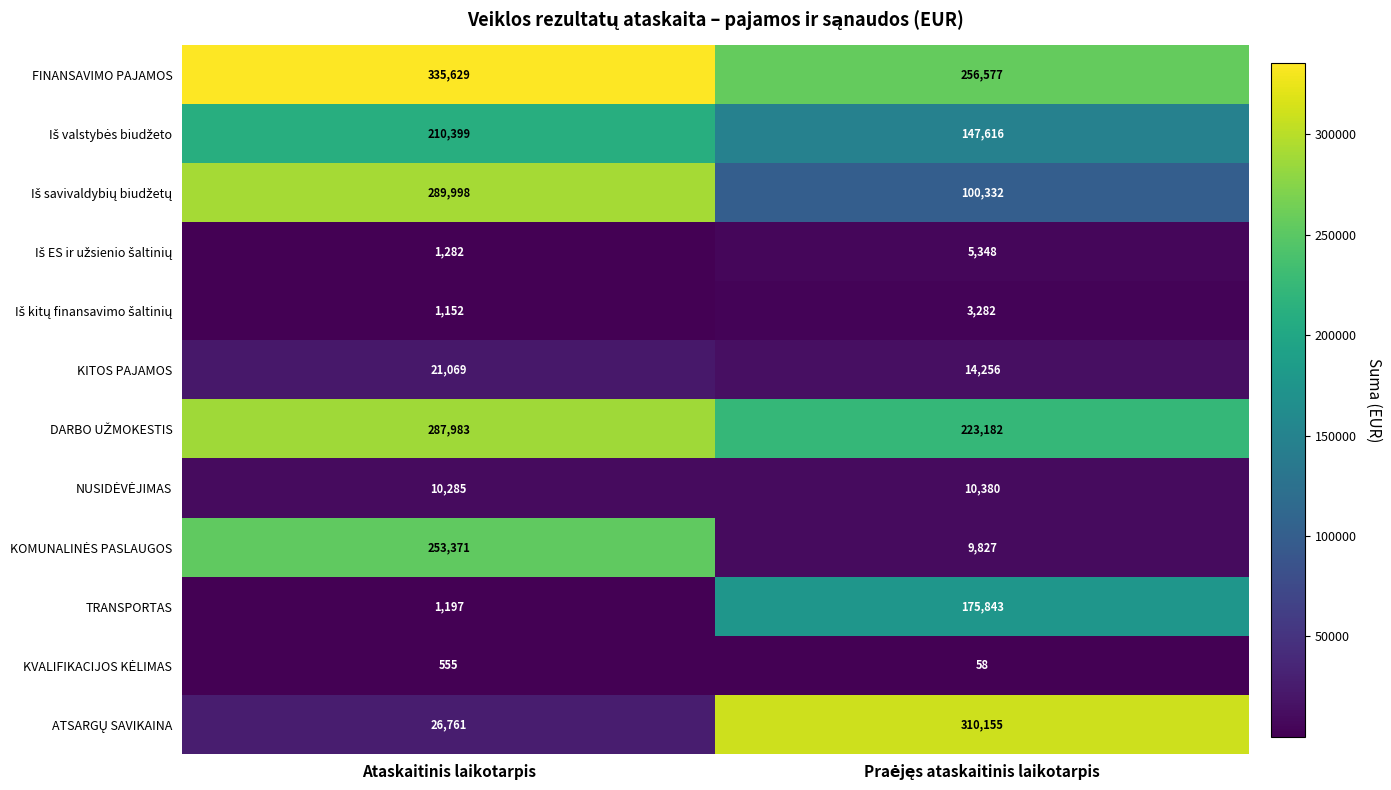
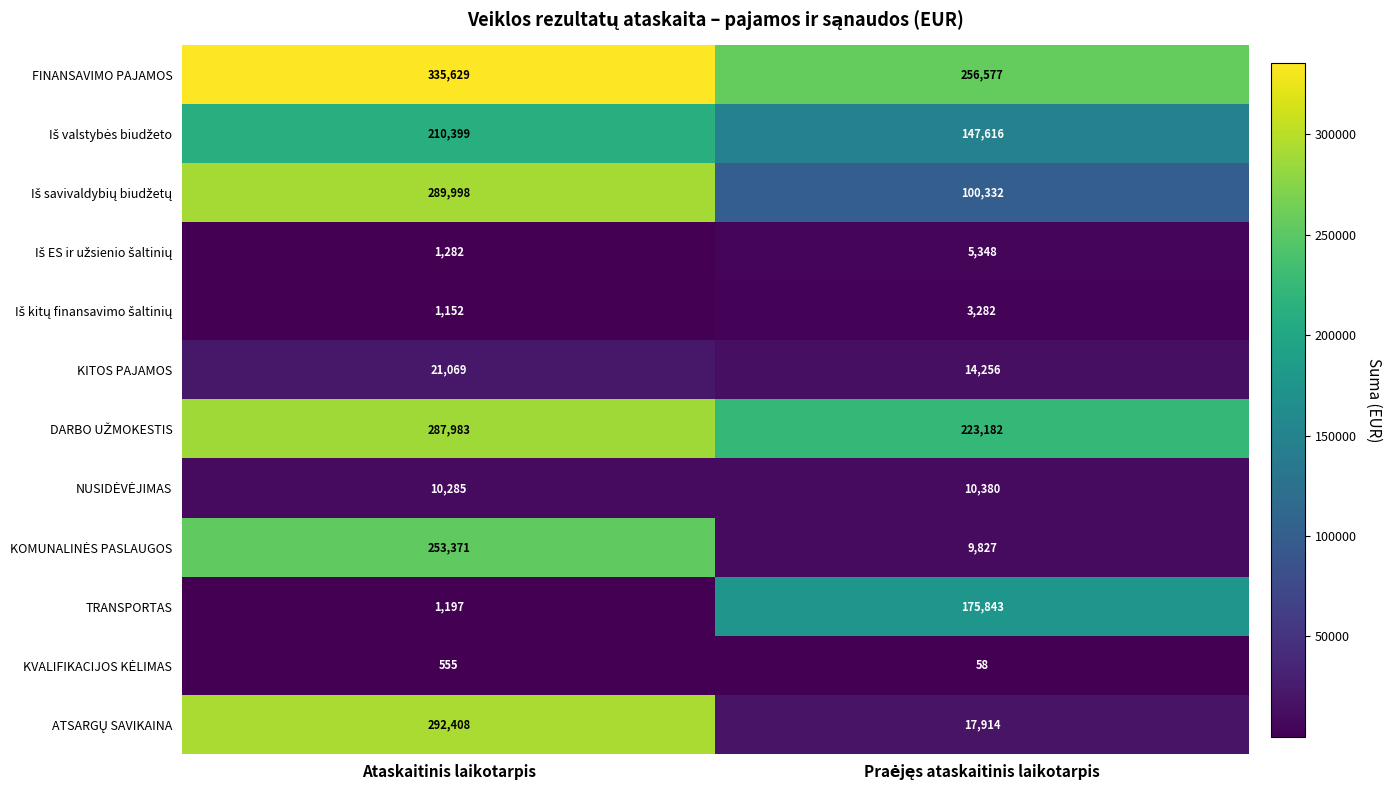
  {
    "FINANSAVIMO PAJAMOS": {
      "Ataskaitinis laikotarpis": "335,629",
      "Praėjęs ataskaitinis laikotarpis": "256,577"
    },
    "Iš valstybės biudžeto": {
      "Ataskaitinis laikotarpis": "210,399",
      "Praėjęs ataskaitinis laikotarpis": "147,616"
    },
    "Iš savivaldybių biudžetų": {
      "Ataskaitinis laikotarpis": "289,998",
      "Praėjęs ataskaitinis laikotarpis": "100,332"
    },
    "Iš ES ir užsienio šaltinių": {
      "Ataskaitinis laikotarpis": "1,282",
      "Praėjęs ataskaitinis laikotarpis": "5,348"
    },
    "Iš kitų finansavimo šaltinių": {
      "Ataskaitinis laikotarpis": "1,152",
      "Praėjęs ataskaitinis laikotarpis": "3,282"
    },
    "KITOS PAJAMOS": {
      "Ataskaitinis laikotarpis": "21,069",
      "Praėjęs ataskaitinis laikotarpis": "14,256"
    },
    "DARBO UŽMOKESTIS": {
      "Ataskaitinis laikotarpis": "287,983",
      "Praėjęs ataskaitinis laikotarpis": "223,182"
    },
    "NUSIDĖVĖJIMAS": {
      "Ataskaitinis laikotarpis": "10,285",
      "Praėjęs ataskaitinis laikotarpis": "10,380"
    },
    "KOMUNALINĖS PASLAUGOS": {
      "Ataskaitinis laikotarpis": "253,371",
      "Praėjęs ataskaitinis laikotarpis": "9,827"
    },
    "TRANSPORTAS": {
      "Ataskaitinis laikotarpis": "1,197",
      "Praėjęs ataskaitinis laikotarpis": "175,843"
    },
    "KVALIFIKACIJOS KĖLIMAS": {
      "Ataskaitinis laikotarpis": "555",
      "Praėjęs ataskaitinis laikotarpis": "58"
    },
    "ATSARGŲ SAVIKAINA": {
-     "Ataskaitinis laikotarpis": "26,761",
-     "Praėjęs ataskaitinis laikotarpis": "310,155"
+     "Ataskaitinis laikotarpis": "292,408",
+     "Praėjęs ataskaitinis laikotarpis": "17,914"
    }
  }
